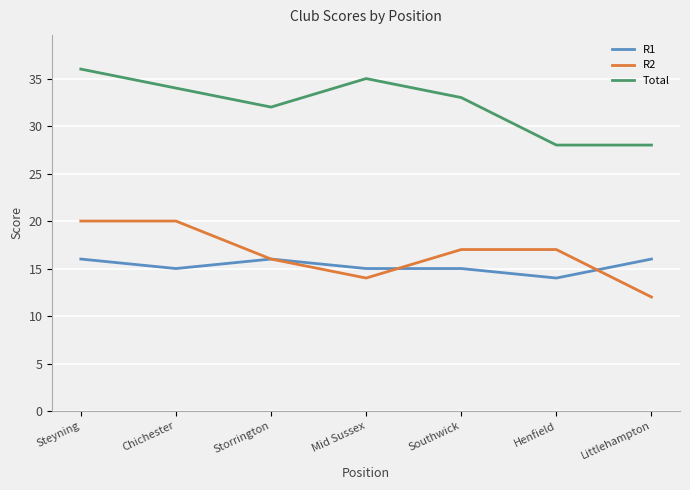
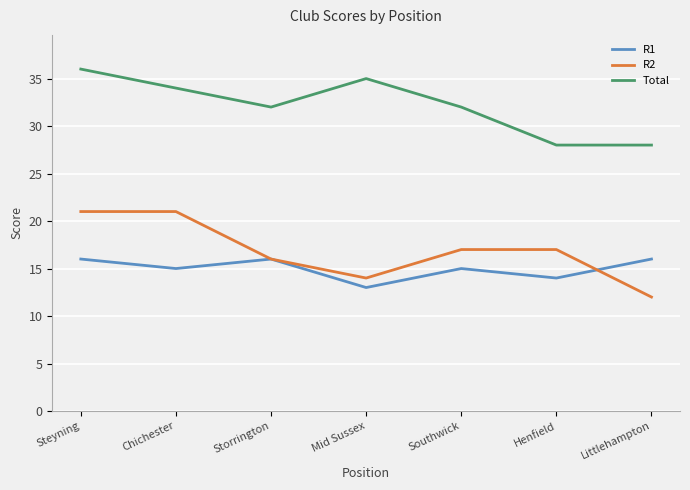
  {
    "R1": {
      "Steyning": 16,
      "Chichester": 15,
-     "Mid Sussex": 15,
+     "Mid Sussex": 13,
      "Southwick": 15,
      "Henfield": 14,
      "Littlehampton": 16
    },
    "R2": {
-     "Steyning": 20,
-     "Chichester": 20,
+     "Steyning": 21,
+     "Chichester": 21,
      "Mid Sussex": 14,
      "Southwick": 17,
      "Henfield": 17,
      "Littlehampton": 12
    },
    "Total": {
      "Steyning": 36,
      "Chichester": 34,
      "Storrington": 32,
      "Mid Sussex": 35,
-     "Southwick": 33,
+     "Southwick": 32,
      "Henfield": 28,
      "Littlehampton": 28
    }
  }
